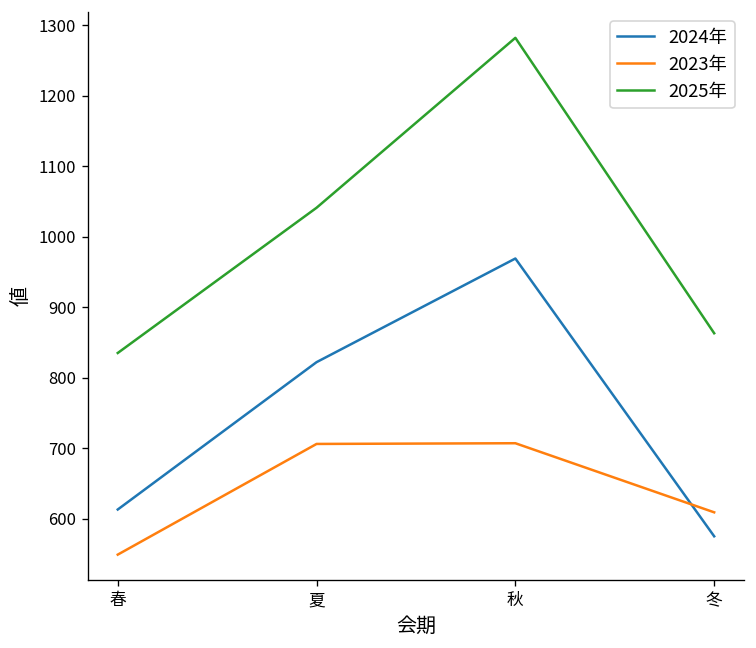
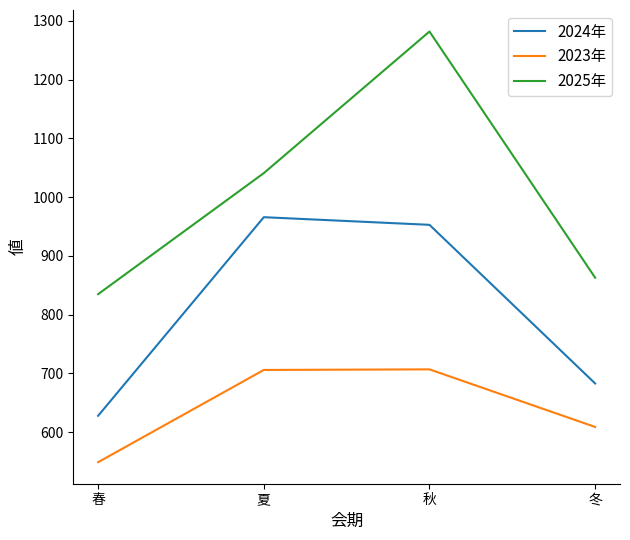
  {
    "2024年": {
-     "春": 610,
-     "夏": 820,
-     "秋": 970,
-     "冬": 580
+     "春": 630,
+     "夏": 970,
+     "秋": 950,
+     "冬": 680
    },
    "2023年": {
      "春": 550,
      "夏": 710,
      "秋": 710,
      "冬": 610
    },
    "2025年": {
      "春": 840,
      "夏": 1040,
      "秋": 1280,
      "冬": 860
    }
  }
